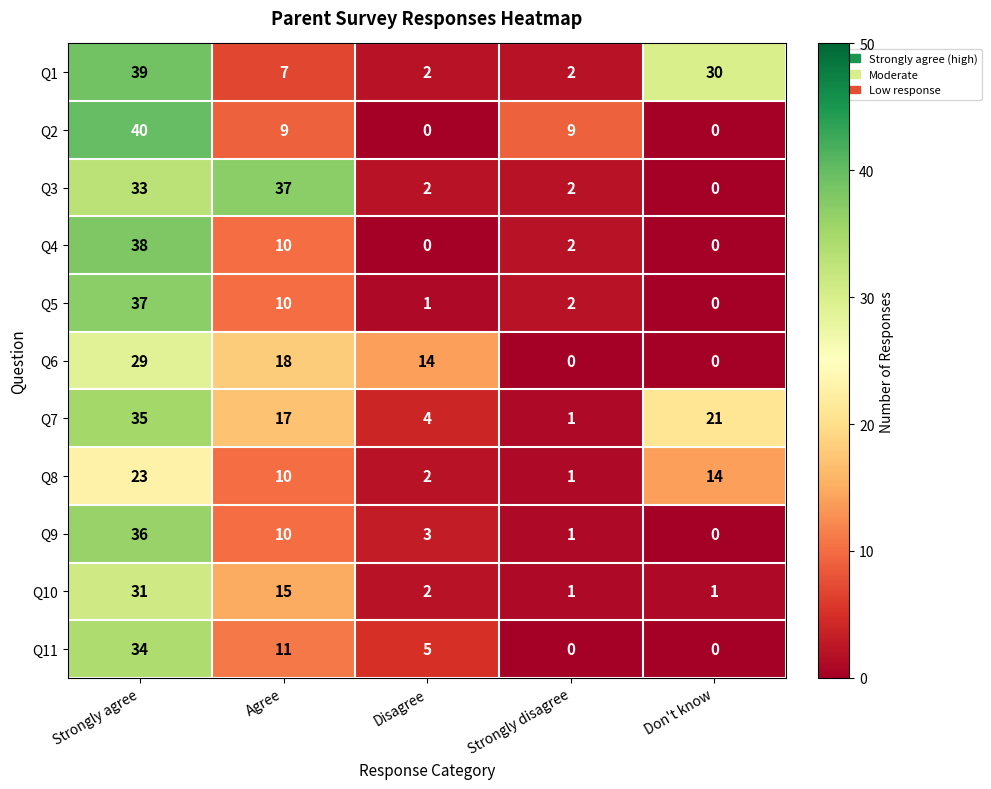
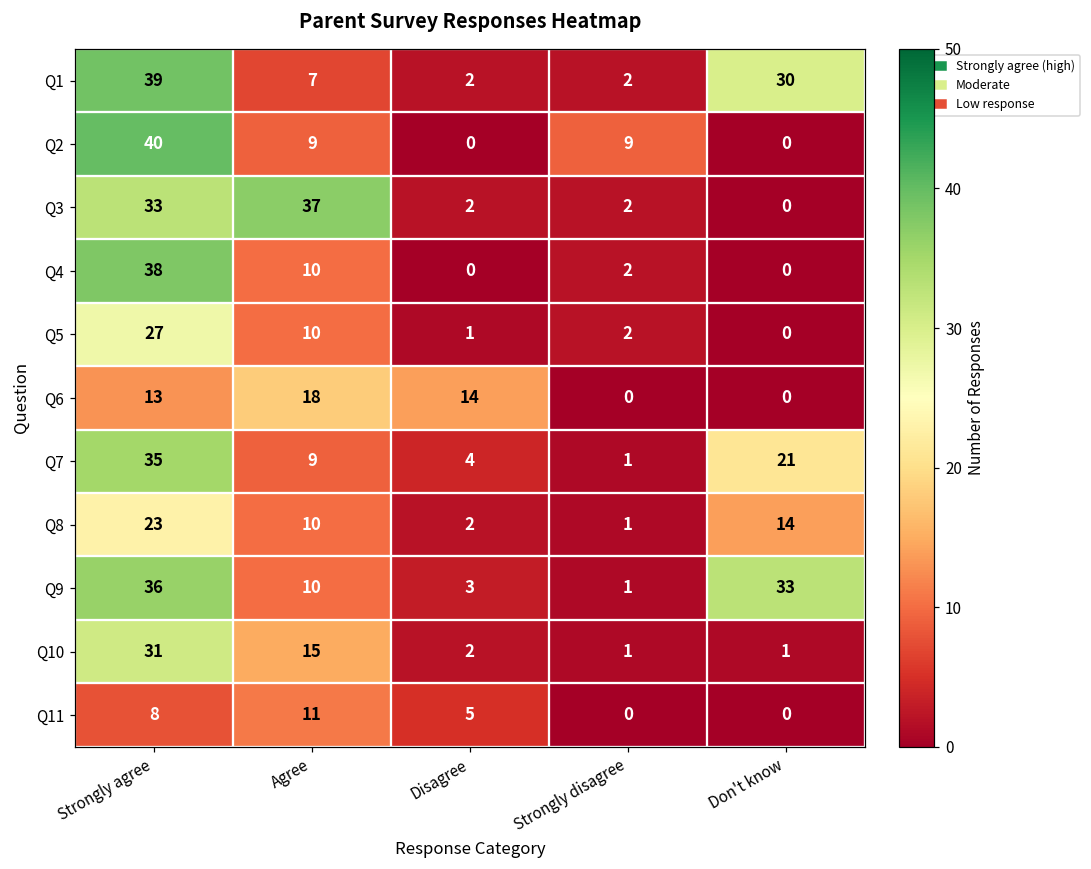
  {
    "Q1": {
      "Strongly agree": 39,
      "Agree": 7,
      "Disagree": 2,
      "Strongly disagree": 2,
      "Don't know": 30
    },
    "Q2": {
      "Strongly agree": 40,
      "Agree": 9,
      "Disagree": 0,
      "Strongly disagree": 9,
      "Don't know": 0
    },
    "Q3": {
      "Strongly agree": 33,
      "Agree": 37,
      "Disagree": 2,
      "Strongly disagree": 2,
      "Don't know": 0
    },
    "Q4": {
      "Strongly agree": 38,
      "Agree": 10,
      "Disagree": 0,
      "Strongly disagree": 2,
      "Don't know": 0
    },
    "Q5": {
-     "Strongly agree": 37,
+     "Strongly agree": 27,
      "Agree": 10,
      "Disagree": 1,
      "Strongly disagree": 2,
      "Don't know": 0
    },
    "Q6": {
-     "Strongly agree": 29,
+     "Strongly agree": 13,
      "Agree": 18,
      "Disagree": 14,
      "Strongly disagree": 0,
      "Don't know": 0
    },
    "Q7": {
      "Strongly agree": 35,
-     "Agree": 17,
+     "Agree": 9,
      "Disagree": 4,
      "Strongly disagree": 1,
      "Don't know": 21
    },
    "Q8": {
      "Strongly agree": 23,
      "Agree": 10,
      "Disagree": 2,
      "Strongly disagree": 1,
      "Don't know": 14
    },
    "Q9": {
      "Strongly agree": 36,
      "Agree": 10,
      "Disagree": 3,
      "Strongly disagree": 1,
-     "Don't know": 0
+     "Don't know": 33
    },
    "Q10": {
      "Strongly agree": 31,
      "Agree": 15,
      "Disagree": 2,
      "Strongly disagree": 1,
      "Don't know": 1
    },
    "Q11": {
-     "Strongly agree": 34,
+     "Strongly agree": 8,
      "Agree": 11,
      "Disagree": 5,
      "Strongly disagree": 0,
      "Don't know": 0
    }
  }
